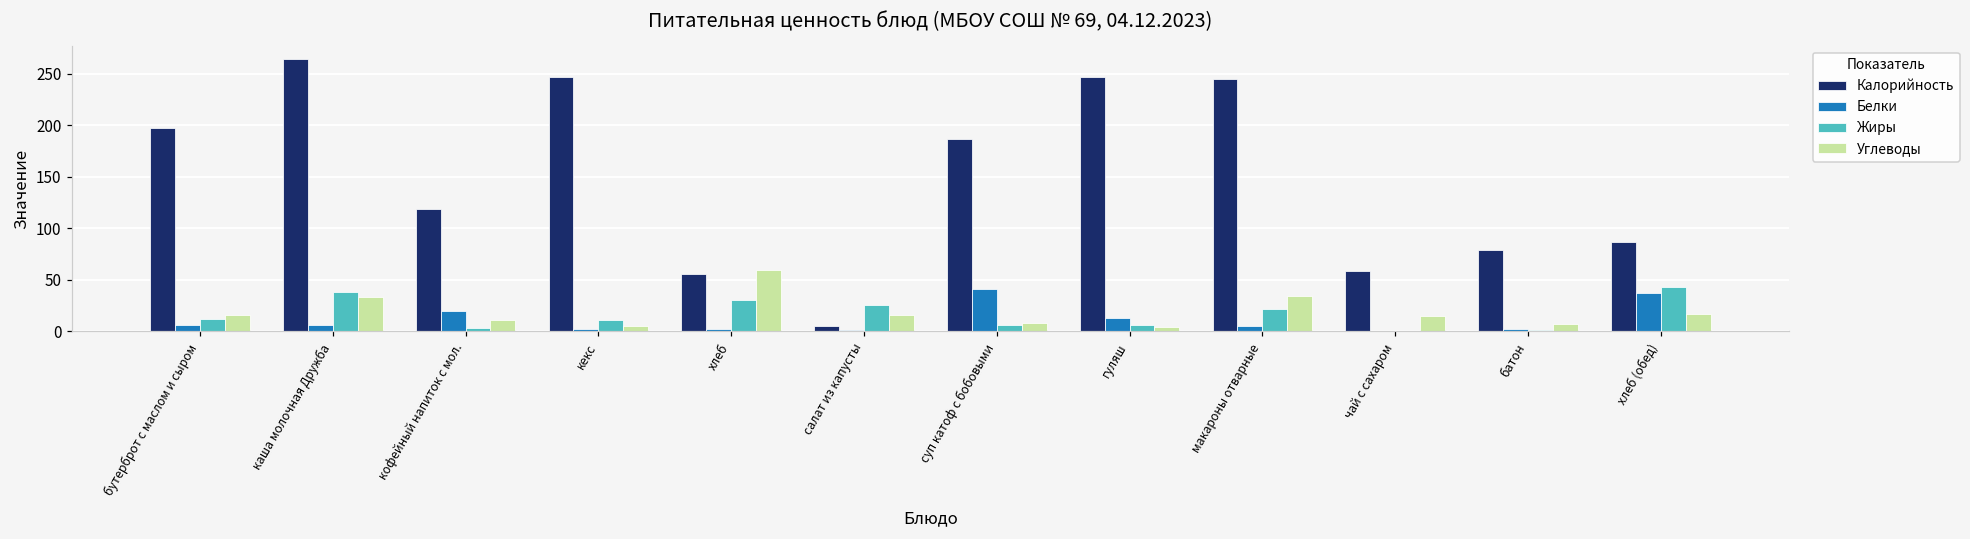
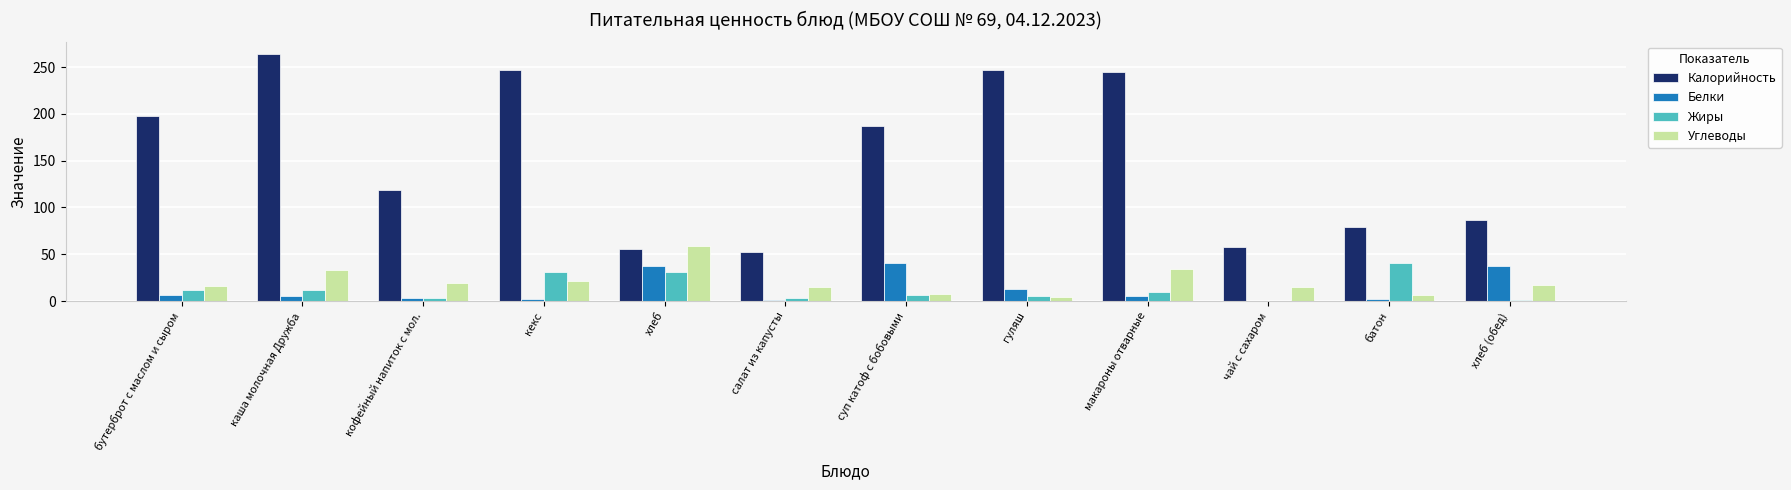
  {
    "Калорийность": {
      "бутерброт с маслом и сыром": 200,
      "каша молочная Дружба": 260,
      "кофейный напиток с мол.": 120,
      "кекс": 250,
      "хлеб": 60,
-     "салат из капусты": 0,
+     "салат из капусты": 50,
      "суп катоф с бобовыми": 190,
      "гуляш": 250,
      "макароны отварные": 240,
      "чай с сахаром": 60,
      "батон": 80,
      "хлеб (обед)": 90
    },
    "Белки": {
      "бутерброт с маслом и сыром": 10,
      "каша молочная Дружба": 10,
-     "кофейный напиток с мол.": 20,
-     "хлеб": 0,
+     "кофейный напиток с мол.": 0,
+     "хлеб": 40,
      "суп катоф с бобовыми": 40,
      "гуляш": 10,
      "макароны отварные": 10,
      "хлеб (обед)": 40
    },
    "Жиры": {
      "бутерброт с маслом и сыром": 10,
-     "каша молочная Дружба": 40,
+     "каша молочная Дружба": 10,
      "кофейный напиток с мол.": 0,
-     "кекс": 10,
+     "кекс": 30,
      "хлеб": 30,
-     "салат из капусты": 30,
+     "салат из капусты": 0,
      "суп катоф с бобовыми": 10,
      "гуляш": 10,
-     "макароны отварные": 20,
+     "макароны отварные": 10,
      "чай с сахаром": 0,
-     "батон": 0,
-     "хлеб (обед)": 40
+     "батон": 40,
+     "хлеб (обед)": 0
    },
    "Углеводы": {
      "бутерброт с маслом и сыром": 20,
      "каша молочная Дружба": 30,
-     "кофейный напиток с мол.": 10,
-     "кекс": 10,
+     "кофейный напиток с мол.": 20,
+     "кекс": 20,
      "хлеб": 60,
      "салат из капусты": 20,
      "суп катоф с бобовыми": 10,
      "гуляш": 0,
      "макароны отварные": 30,
      "чай с сахаром": 20,
      "батон": 10,
      "хлеб (обед)": 20
    }
  }
